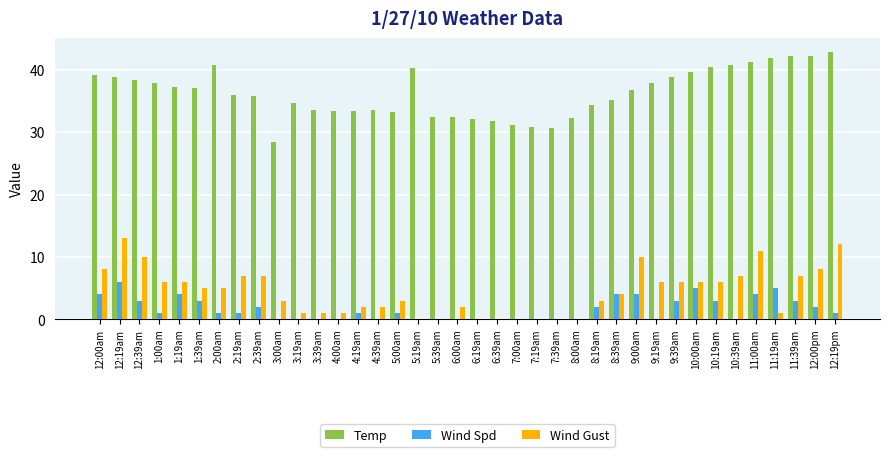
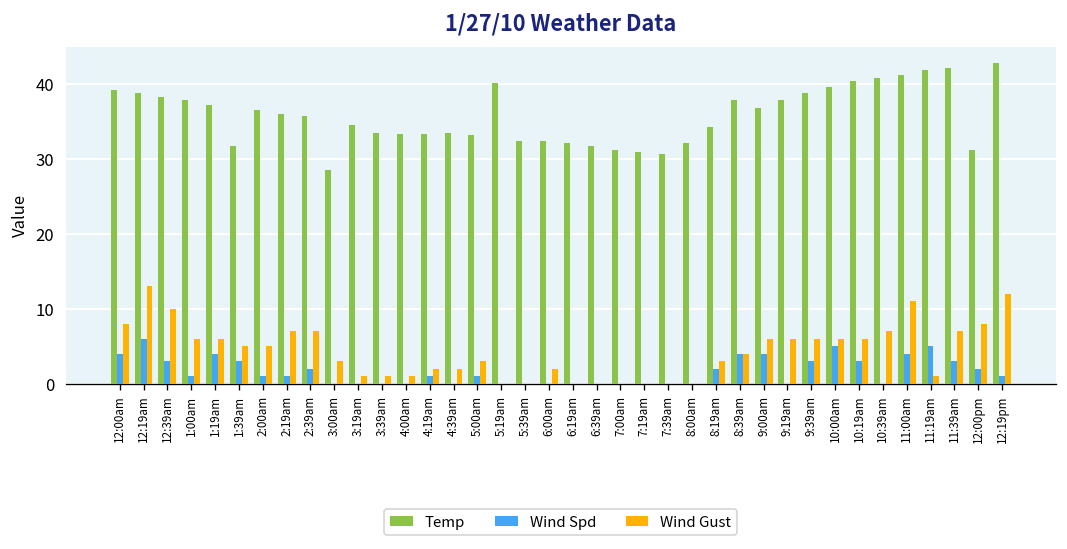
  {
    "Temp": {
      "12:00am": 39,
      "12:19am": 39,
      "12:39am": 38,
      "1:00am": 38,
      "1:19am": 37,
-     "1:39am": 37,
-     "2:00am": 41,
+     "1:39am": 32,
+     "2:00am": 37,
      "2:19am": 36,
      "2:39am": 36,
      "3:00am": 29,
      "3:19am": 35,
      "3:39am": 34,
      "4:00am": 33,
      "4:19am": 33,
      "4:39am": 34,
      "5:00am": 33,
      "5:19am": 40,
      "5:39am": 32,
      "6:00am": 32,
      "6:19am": 32,
      "6:39am": 32,
      "7:00am": 31,
      "7:19am": 31,
      "7:39am": 31,
      "8:00am": 32,
      "8:19am": 34,
-     "8:39am": 35,
+     "8:39am": 38,
      "9:00am": 37,
      "9:19am": 38,
      "9:39am": 39,
      "10:00am": 40,
      "10:19am": 41,
      "10:39am": 41,
      "11:00am": 41,
      "11:19am": 42,
      "11:39am": 42,
-     "12:00pm": 42,
+     "12:00pm": 31,
      "12:19pm": 43
    },
    "Wind Spd": {
      "12:00am": 4,
      "12:19am": 6,
      "12:39am": 3,
      "1:00am": 1,
      "1:19am": 4,
      "1:39am": 3,
      "2:00am": 1,
      "2:19am": 1,
      "2:39am": 2,
      "3:00am": 0,
      "3:19am": 0,
      "3:39am": 0,
      "4:00am": 0,
      "4:19am": 1,
      "4:39am": 0,
      "5:00am": 1,
      "5:19am": 0,
      "5:39am": 0,
      "6:00am": 0,
      "6:19am": 0,
      "6:39am": 0,
      "7:00am": 0,
      "7:19am": 0,
      "7:39am": 0,
      "8:00am": 0,
      "8:19am": 2,
      "8:39am": 4,
      "9:00am": 4,
      "9:19am": 0,
      "9:39am": 3,
      "10:00am": 5,
      "10:19am": 3,
      "10:39am": 0,
      "11:00am": 4,
      "11:19am": 5,
      "11:39am": 3,
      "12:00pm": 2,
      "12:19pm": 1
    },
    "Wind Gust": {
      "12:00am": 8,
      "12:19am": 13,
      "12:39am": 10,
      "1:00am": 6,
      "1:19am": 6,
      "1:39am": 5,
      "2:00am": 5,
      "2:19am": 7,
      "2:39am": 7,
      "3:00am": 3,
      "3:19am": 1,
      "3:39am": 1,
      "4:00am": 1,
      "4:19am": 2,
      "4:39am": 2,
      "5:00am": 3,
      "5:19am": 0,
      "5:39am": 0,
      "6:00am": 2,
      "6:19am": 0,
      "6:39am": 0,
      "7:00am": 0,
      "7:19am": 0,
      "7:39am": 0,
      "8:00am": 0,
      "8:19am": 3,
      "8:39am": 4,
-     "9:00am": 10,
+     "9:00am": 6,
      "9:19am": 6,
      "9:39am": 6,
      "10:00am": 6,
      "10:19am": 6,
      "10:39am": 7,
      "11:00am": 11,
      "11:19am": 1,
      "11:39am": 7,
      "12:00pm": 8,
      "12:19pm": 12
    }
  }
